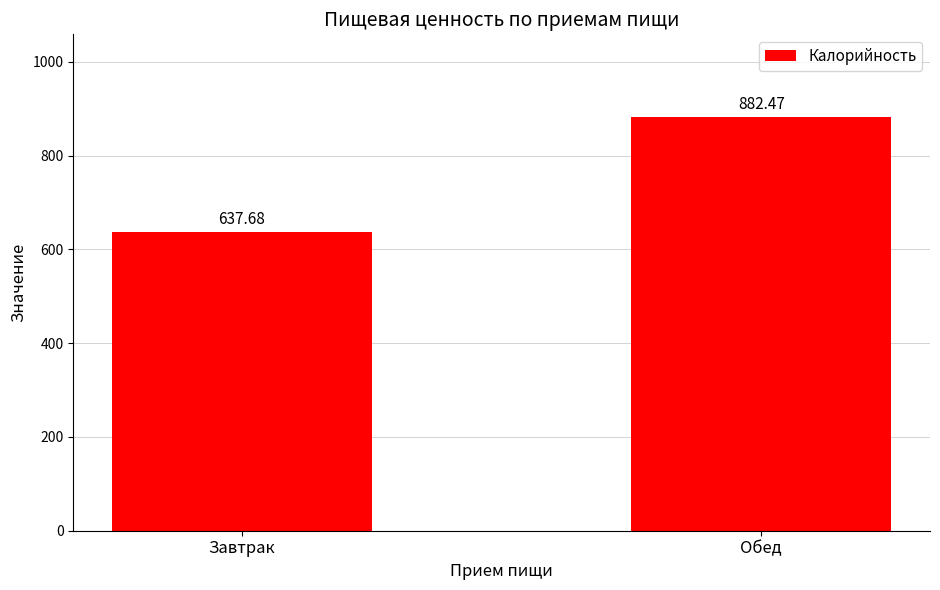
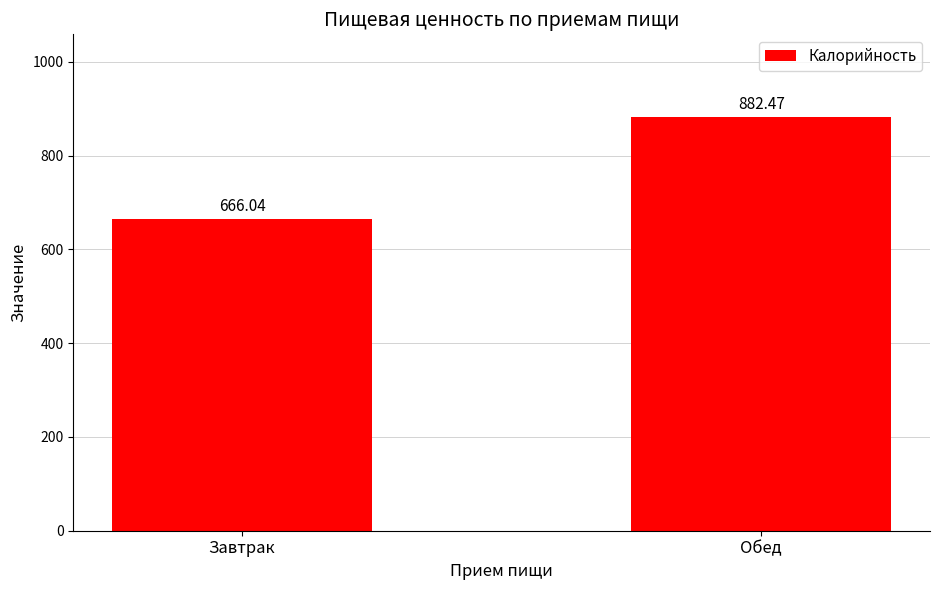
  {
-   "Завтрак": 637.68,
+   "Завтрак": 666.04,
    "Обед": 882.47
  }
